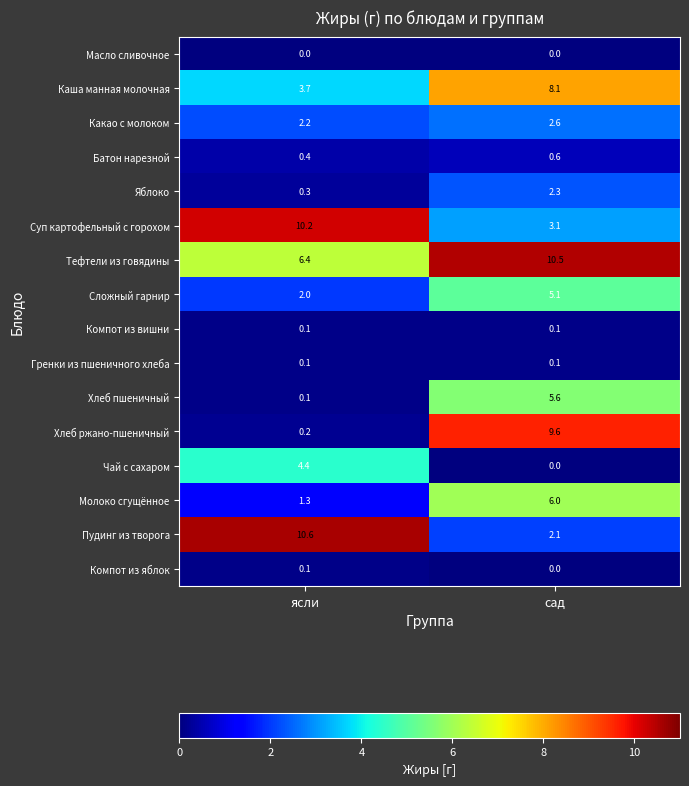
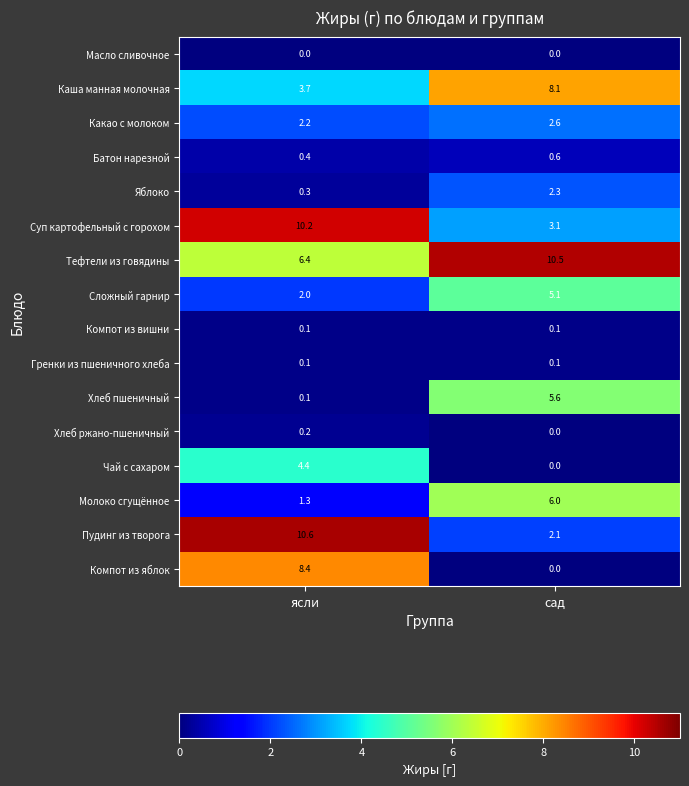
  {
    "Масло сливочное": {
      "ясли": 0.0,
      "сад": 0.0
    },
    "Каша манная молочная": {
      "ясли": 3.7,
      "сад": 8.1
    },
    "Какао с молоком": {
      "ясли": 2.2,
      "сад": 2.6
    },
    "Батон нарезной": {
      "ясли": 0.4,
      "сад": 0.6
    },
    "Яблоко": {
      "ясли": 0.3,
      "сад": 2.3
    },
    "Суп картофельный с горохом": {
      "ясли": 10.2,
      "сад": 3.1
    },
    "Тефтели из говядины": {
      "ясли": 6.4,
      "сад": 10.5
    },
    "Сложный гарнир": {
      "ясли": 2.0,
      "сад": 5.1
    },
    "Компот из вишни": {
      "ясли": 0.1,
      "сад": 0.1
    },
    "Гренки из пшеничного хлеба": {
      "ясли": 0.1,
      "сад": 0.1
    },
    "Хлеб пшеничный": {
      "ясли": 0.1,
      "сад": 5.6
    },
    "Хлеб ржано-пшеничный": {
      "ясли": 0.2,
-     "сад": 9.6
+     "сад": 0.0
    },
    "Чай с сахаром": {
      "ясли": 4.4,
      "сад": 0.0
    },
    "Молоко сгущённое": {
      "ясли": 1.3,
      "сад": 6.0
    },
    "Пудинг из творога": {
      "ясли": 10.6,
      "сад": 2.1
    },
    "Компот из яблок": {
-     "ясли": 0.1,
+     "ясли": 8.4,
      "сад": 0.0
    }
  }
